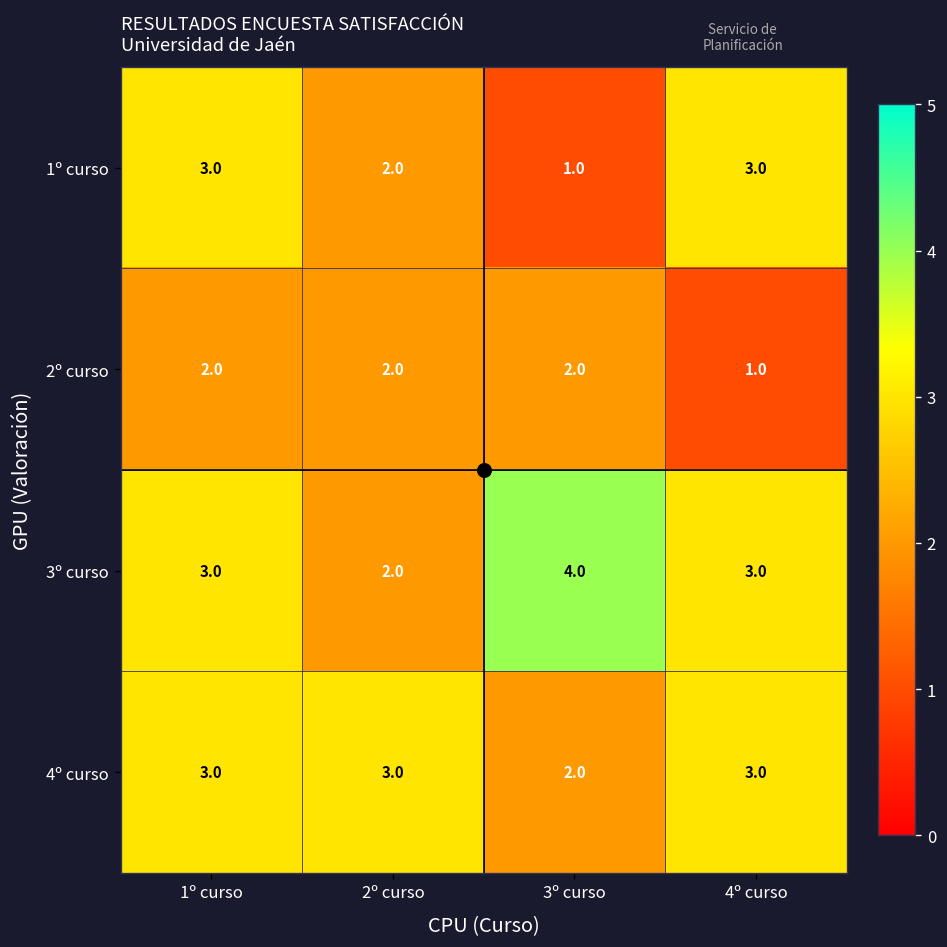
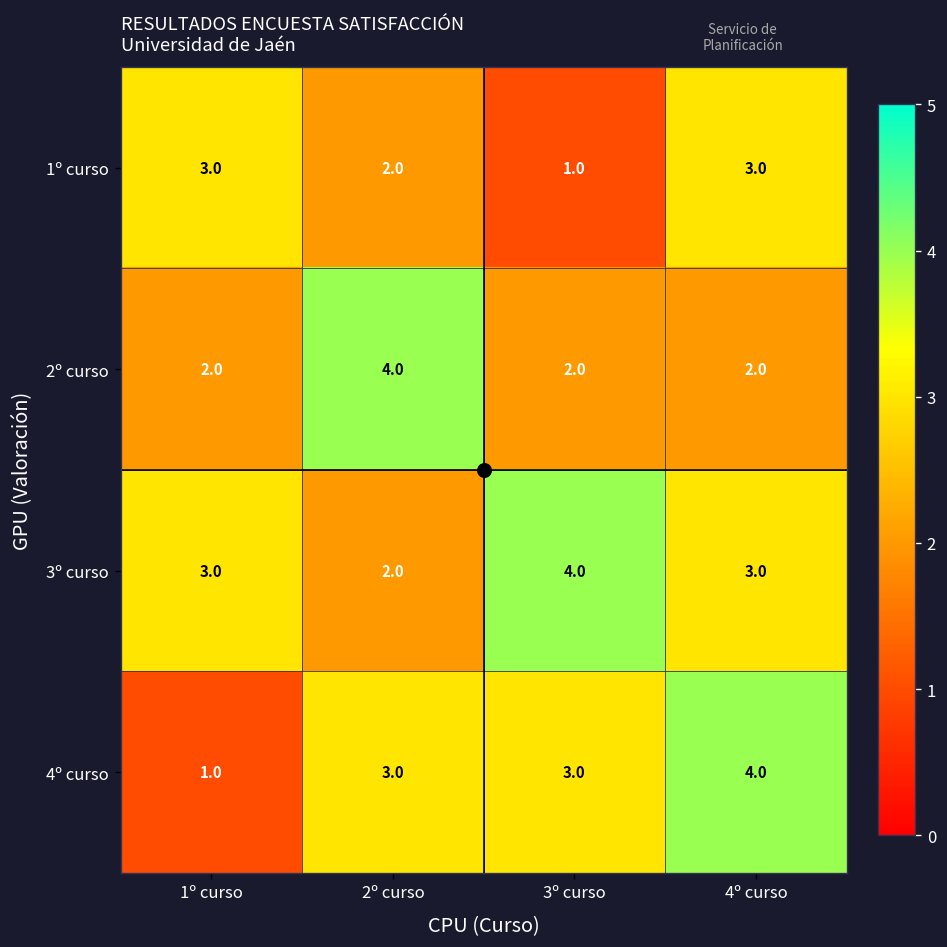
  {
    "1º curso": {
      "1º curso": 3.0,
      "2º curso": 2.0,
      "3º curso": 1.0,
      "4º curso": 3.0
    },
    "2º curso": {
      "1º curso": 2.0,
-     "2º curso": 2.0,
+     "2º curso": 4.0,
      "3º curso": 2.0,
-     "4º curso": 1.0
+     "4º curso": 2.0
    },
    "3º curso": {
      "1º curso": 3.0,
      "2º curso": 2.0,
      "3º curso": 4.0,
      "4º curso": 3.0
    },
    "4º curso": {
-     "1º curso": 3.0,
+     "1º curso": 1.0,
      "2º curso": 3.0,
-     "3º curso": 2.0,
-     "4º curso": 3.0
+     "3º curso": 3.0,
+     "4º curso": 4.0
    }
  }
